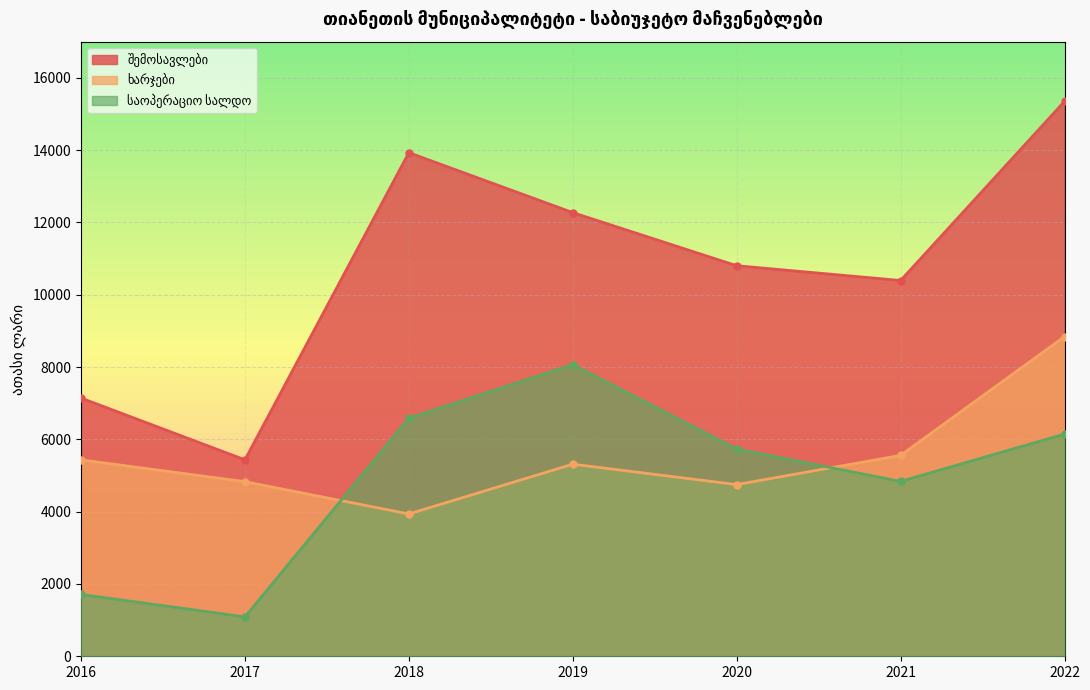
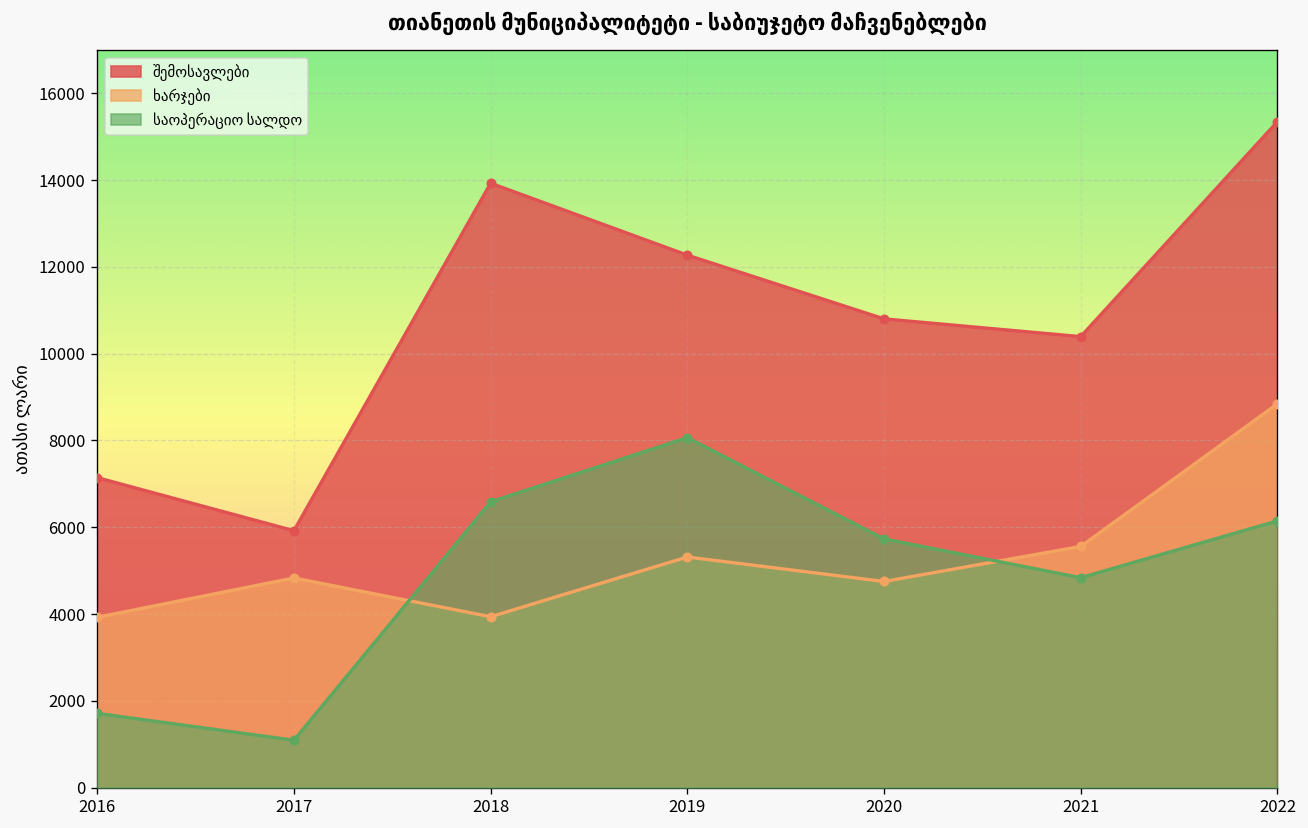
  {
    "შემოსავლები": {
      "2016": 7100,
-     "2017": 5400,
+     "2017": 5900,
      "2018": 13900,
      "2019": 12300,
      "2020": 10800,
      "2021": 10400,
      "2022": 15300
    },
    "ხარჯები": {
-     "2016": 5400,
+     "2016": 3900,
      "2017": 4800,
      "2018": 3900,
      "2019": 5300,
      "2020": 4700,
      "2021": 5600,
      "2022": 8800
    },
    "საოპერაციო სალდო": {
      "2016": 1700,
      "2017": 1100,
      "2018": 6600,
      "2019": 8100,
      "2020": 5700,
      "2021": 4800,
      "2022": 6100
    }
  }
